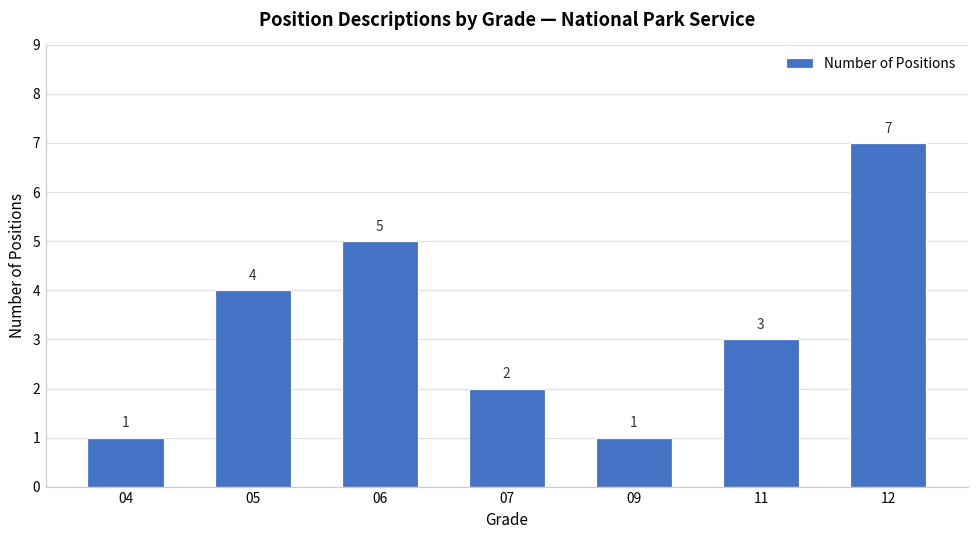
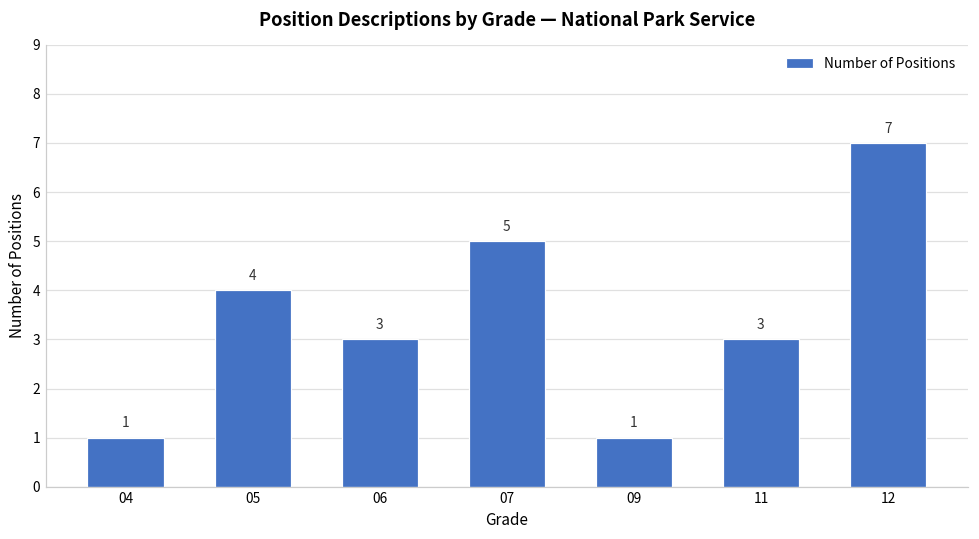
  {
    "04": 1,
    "05": 4,
-   "06": 5,
-   "07": 2,
+   "06": 3,
+   "07": 5,
    "09": 1,
    "11": 3,
    "12": 7
  }
